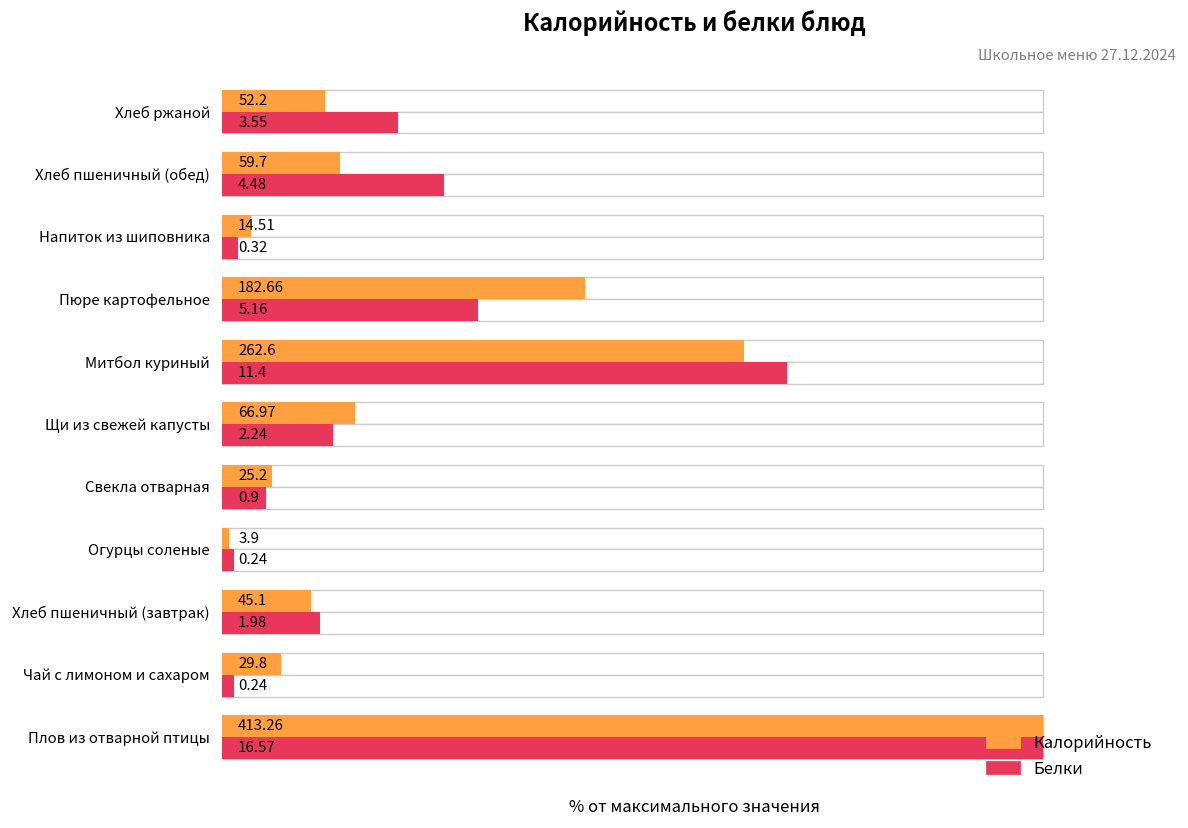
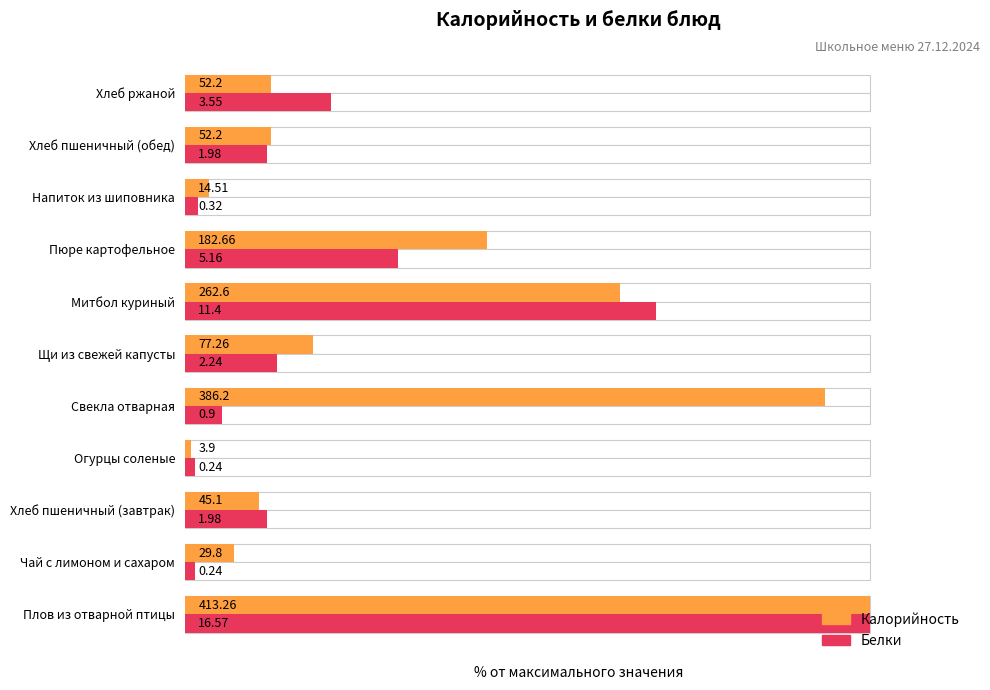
  {
    "Калорийность": {
-     "Хлеб пшеничный (обед)": 59.7,
-     "Щи из свежей капусты": 66.97,
-     "Свекла отварная": 25.2
+     "Хлеб пшеничный (обед)": 52.2,
+     "Щи из свежей капусты": 77.26,
+     "Свекла отварная": 386.2
    },
    "Белки": {
-     "Хлеб пшеничный (обед)": 4.48
+     "Хлеб пшеничный (обед)": 1.98
    }
  }
